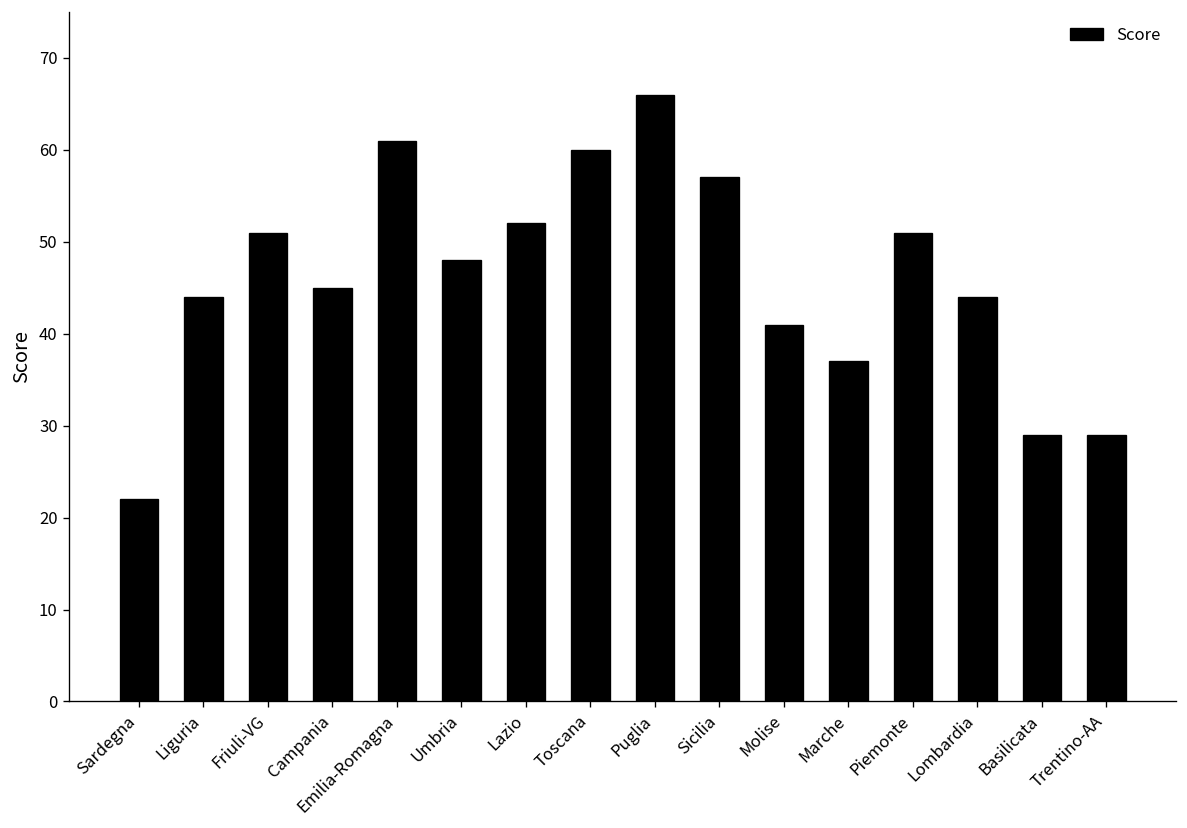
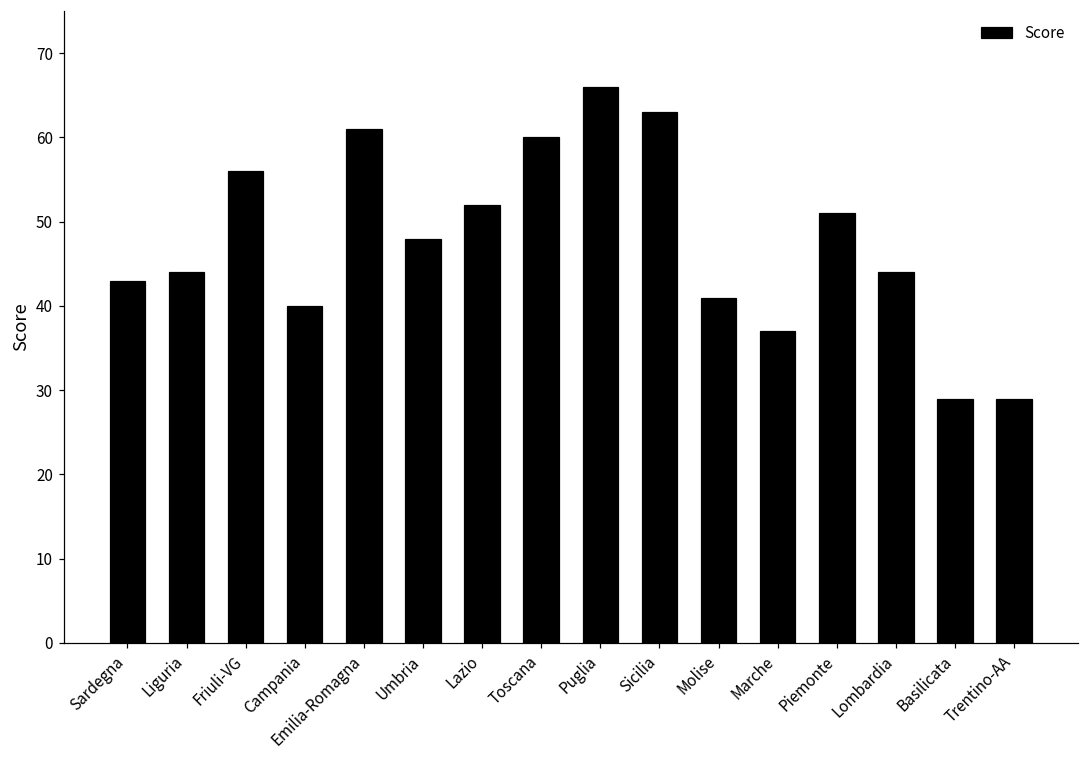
  {
-   "Sardegna": 22,
+   "Sardegna": 43,
    "Liguria": 44,
-   "Friuli-VG": 51,
-   "Campania": 45,
+   "Friuli-VG": 56,
+   "Campania": 40,
    "Emilia-Romagna": 61,
    "Umbria": 48,
    "Lazio": 52,
    "Toscana": 60,
    "Puglia": 66,
-   "Sicilia": 57,
+   "Sicilia": 63,
    "Molise": 41,
    "Marche": 37,
    "Piemonte": 51,
    "Lombardia": 44,
    "Basilicata": 29,
    "Trentino-AA": 29
  }
